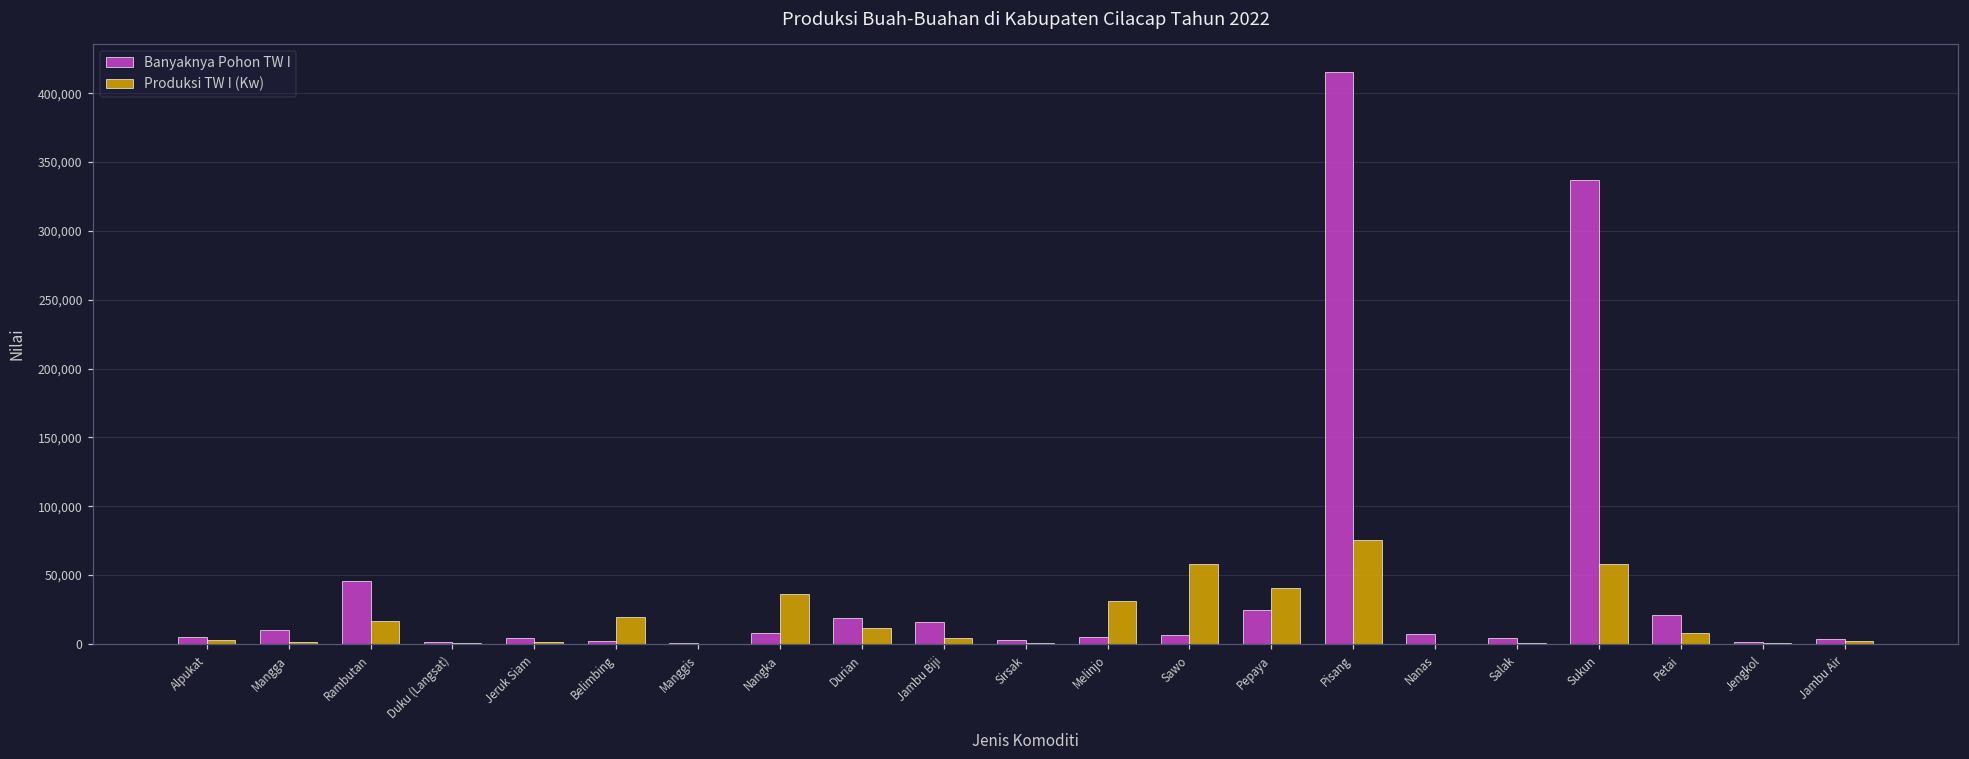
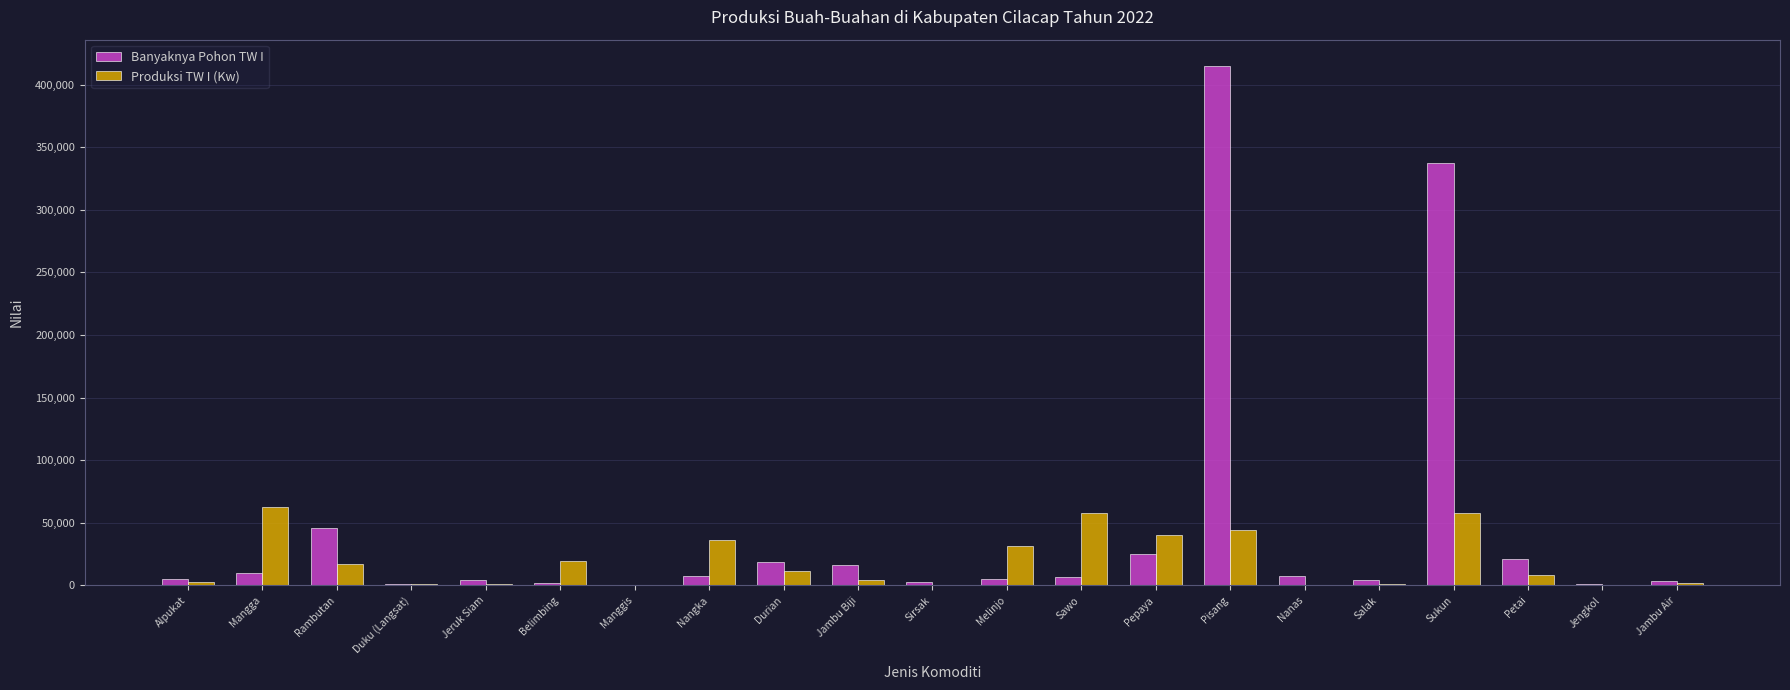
  {
    "Banyaknya Pohon TW I": {
      "Alpukat": "5,000",
      "Mangga": "10,000",
      "Rambutan": "46,000",
      "Jeruk Siam": "4,000",
      "Belimbing": "2,000",
      "Nangka": "8,000",
      "Durian": "19,000",
      "Jambu Biji": "16,000",
      "Sirsak": "3,000",
      "Melinjo": "5,000",
      "Sawo": "6,000",
      "Pepaya": "25,000",
      "Pisang": "415,000",
      "Nanas": "7,000",
      "Salak": "4,000",
      "Sukun": "337,000",
      "Petai": "21,000",
      "Jambu Air": "3,000"
    },
    "Produksi TW I (Kw)": {
      "Alpukat": "3,000",
-     "Mangga": "1,000",
+     "Mangga": "63,000",
      "Rambutan": "17,000",
      "Belimbing": "20,000",
      "Nangka": "37,000",
      "Durian": "12,000",
      "Jambu Biji": "4,000",
      "Melinjo": "31,000",
      "Sawo": "58,000",
      "Pepaya": "40,000",
-     "Pisang": "75,000",
+     "Pisang": "44,000",
      "Sukun": "58,000",
      "Petai": "8,000"
    }
  }
